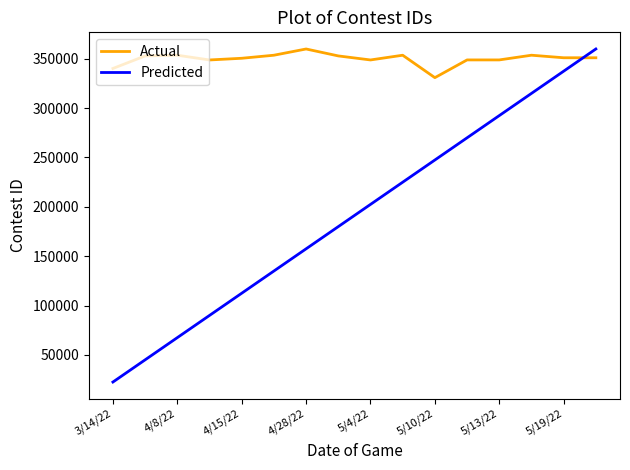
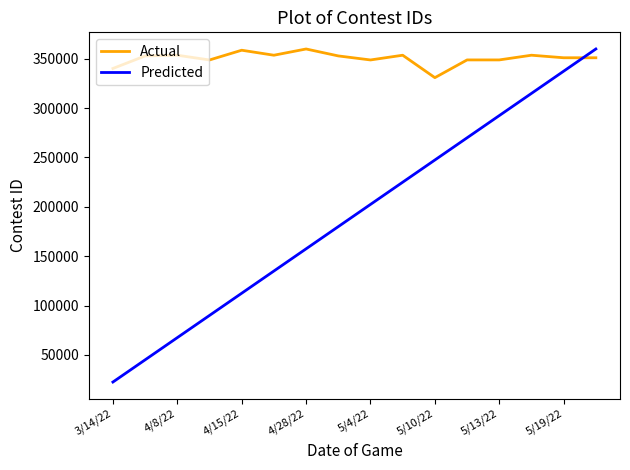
  {
    "Actual": {
-     "4/15/22": 350000,
+     "4/15/22": 360000,
      "4/28/22": 360000,
      "5/4/22": 350000,
      "5/10/22": 330000
    },
    "Predicted": {
      "3/14/22": 20000,
      "4/8/22": 70000,
      "4/15/22": 110000,
      "4/28/22": 160000,
      "5/4/22": 200000,
      "5/10/22": 250000
    }
  }
